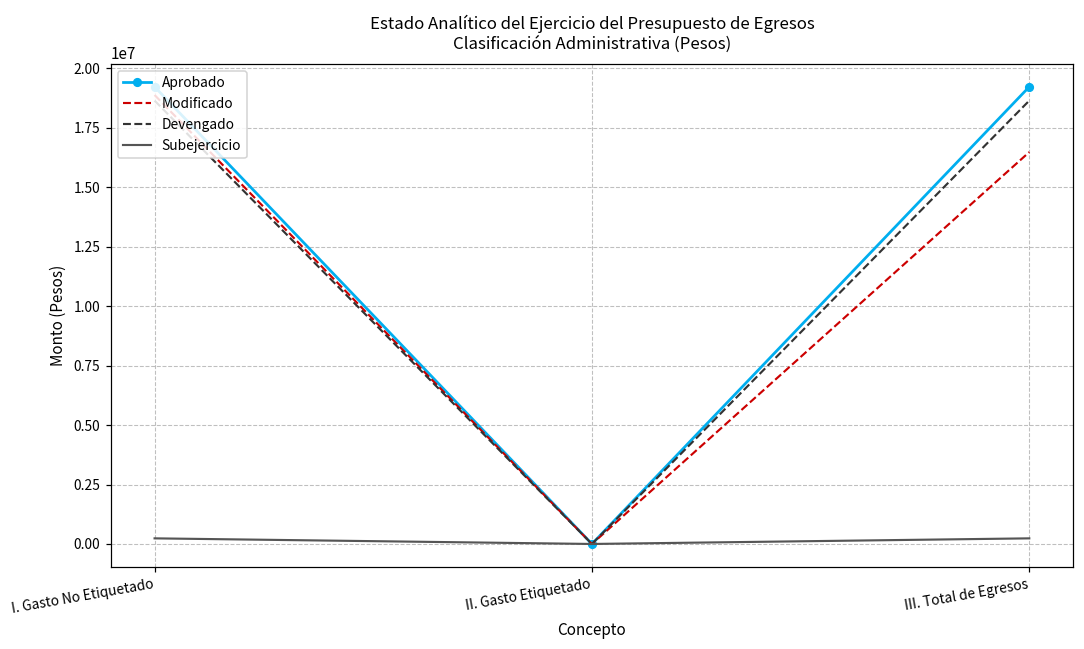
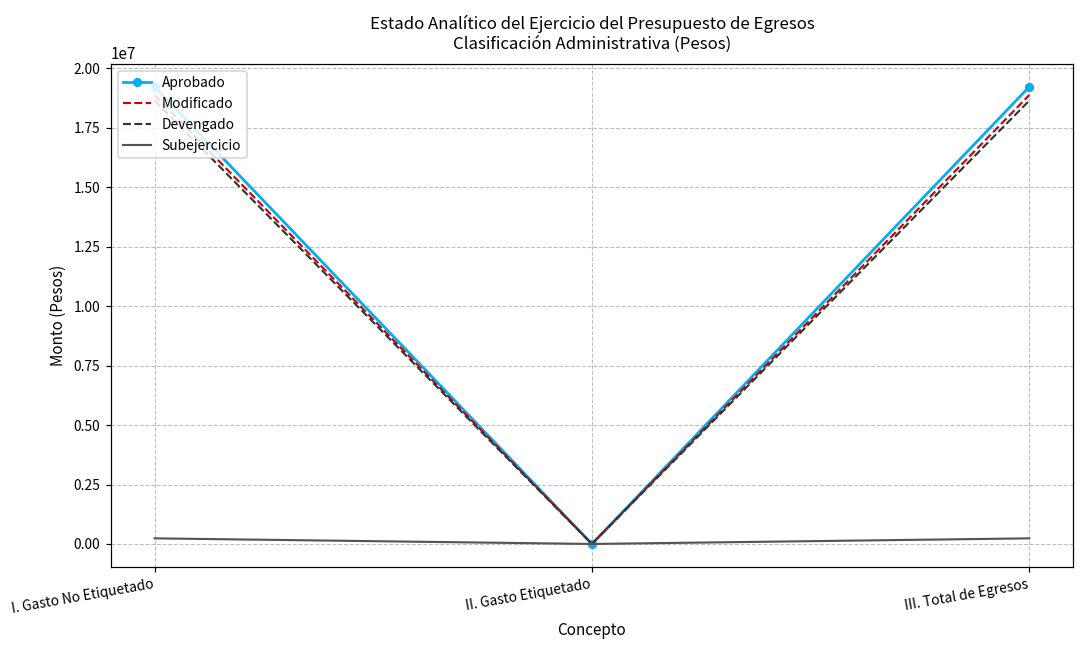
  {
    "Aprobado": {
      "III. Total de Egresos": 19200000
    },
    "Modificado": {
-     "III. Total de Egresos": 16500000
+     "III. Total de Egresos": 18900000
    }
  }
